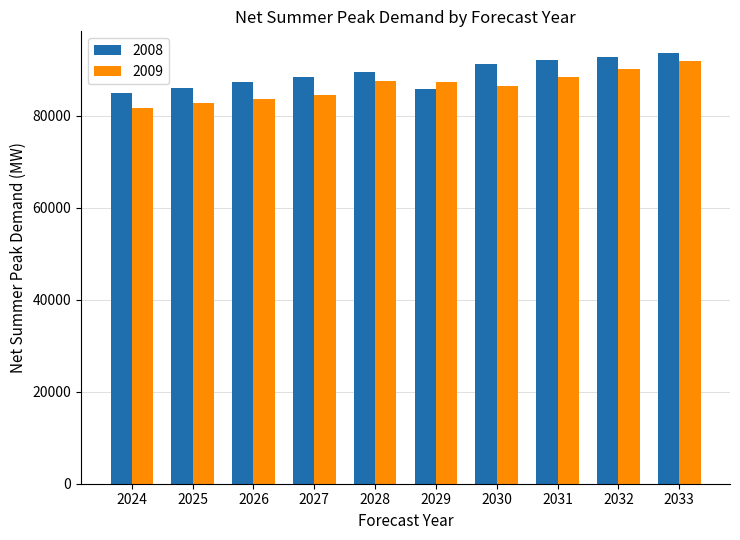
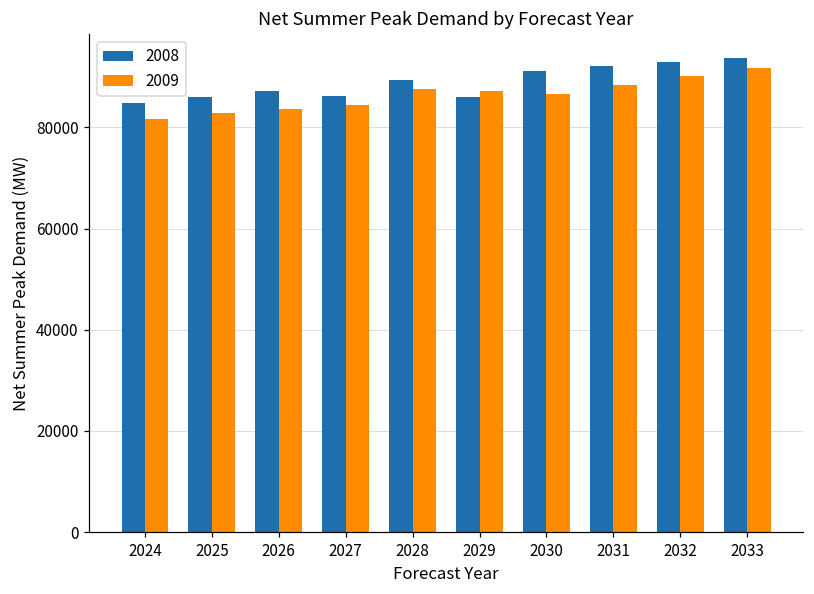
  {
    "2008": {
      "2024": 85000,
      "2025": 86000,
      "2026": 87000,
-     "2027": 89000,
+     "2027": 86000,
      "2028": 89000,
      "2029": 86000,
      "2030": 91000,
      "2031": 92000,
      "2032": 93000,
      "2033": 94000
    },
    "2009": {
      "2024": 82000,
      "2025": 83000,
      "2026": 84000,
      "2027": 85000,
      "2028": 88000,
      "2029": 87000,
      "2030": 87000,
      "2031": 88000,
      "2032": 90000,
      "2033": 92000
    }
  }
